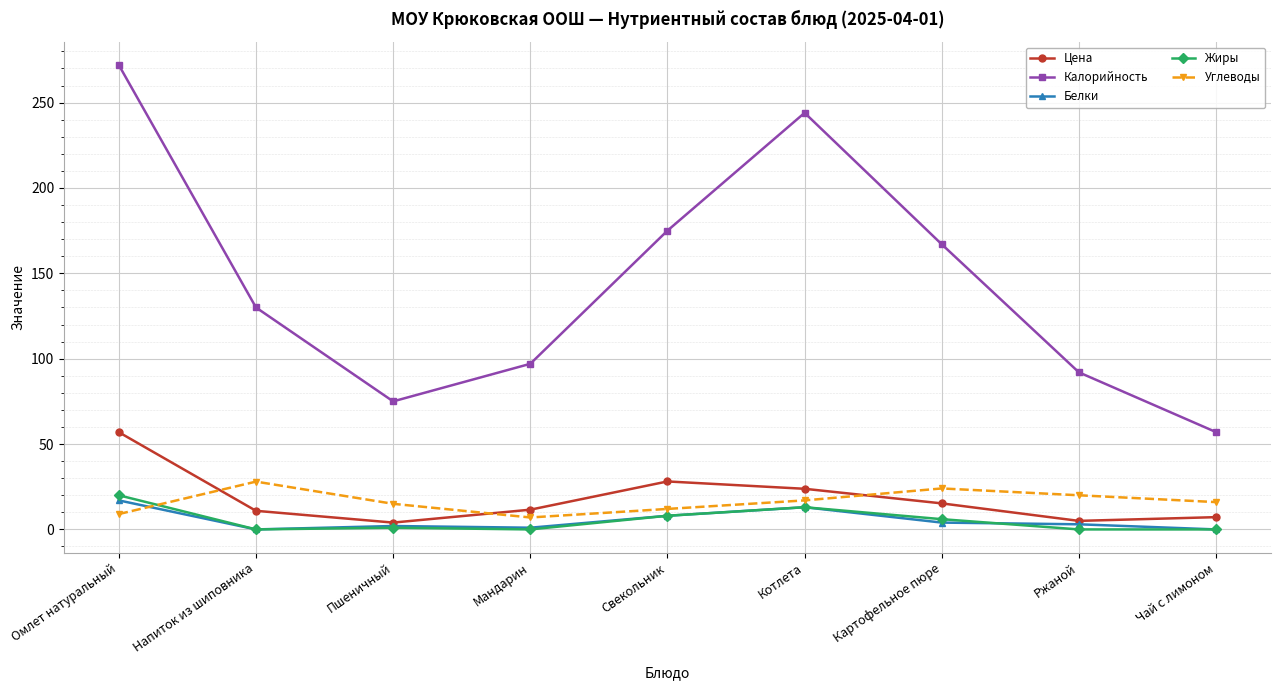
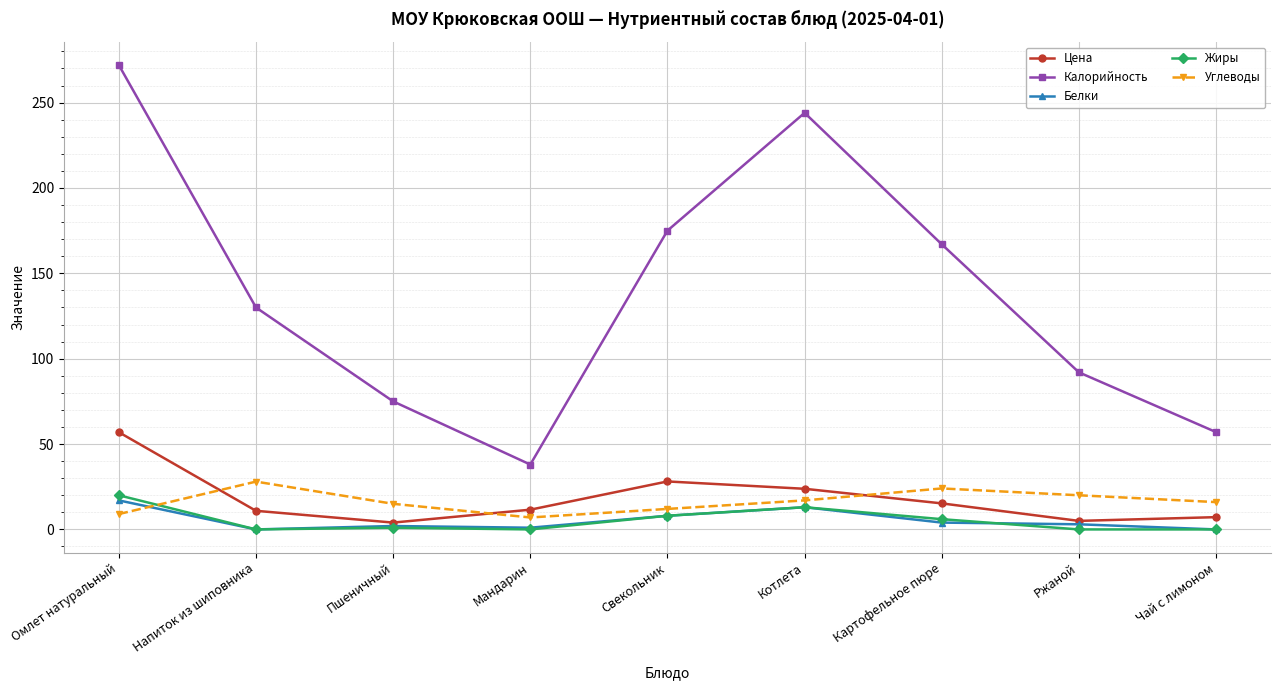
  {
    "Цена": {
      "Омлет натуральный": 57,
      "Напиток из шиповника": 11,
      "Пшеничный": 4,
      "Мандарин": 12,
      "Свекольник": 28,
      "Котлета": 24,
      "Картофельное пюре": 15,
      "Ржаной": 5,
      "Чай с лимоном": 7
    },
    "Калорийность": {
      "Омлет натуральный": 272,
      "Напиток из шиповника": 130,
      "Пшеничный": 75,
-     "Мандарин": 97,
+     "Мандарин": 38,
      "Свекольник": 175,
      "Котлета": 244,
      "Картофельное пюре": 167,
      "Ржаной": 92,
      "Чай с лимоном": 57
    },
    "Белки": {
      "Омлет натуральный": 17,
      "Картофельное пюре": 4,
      "Ржаной": 3
    },
    "Жиры": {
      "Омлет натуральный": 20,
      "Картофельное пюре": 6,
      "Ржаной": 0
    },
    "Углеводы": {
      "Омлет натуральный": 9,
      "Напиток из шиповника": 28,
      "Пшеничный": 15,
      "Мандарин": 7,
      "Свекольник": 12,
      "Котлета": 17,
      "Картофельное пюре": 24,
      "Ржаной": 20,
      "Чай с лимоном": 16
    }
  }
